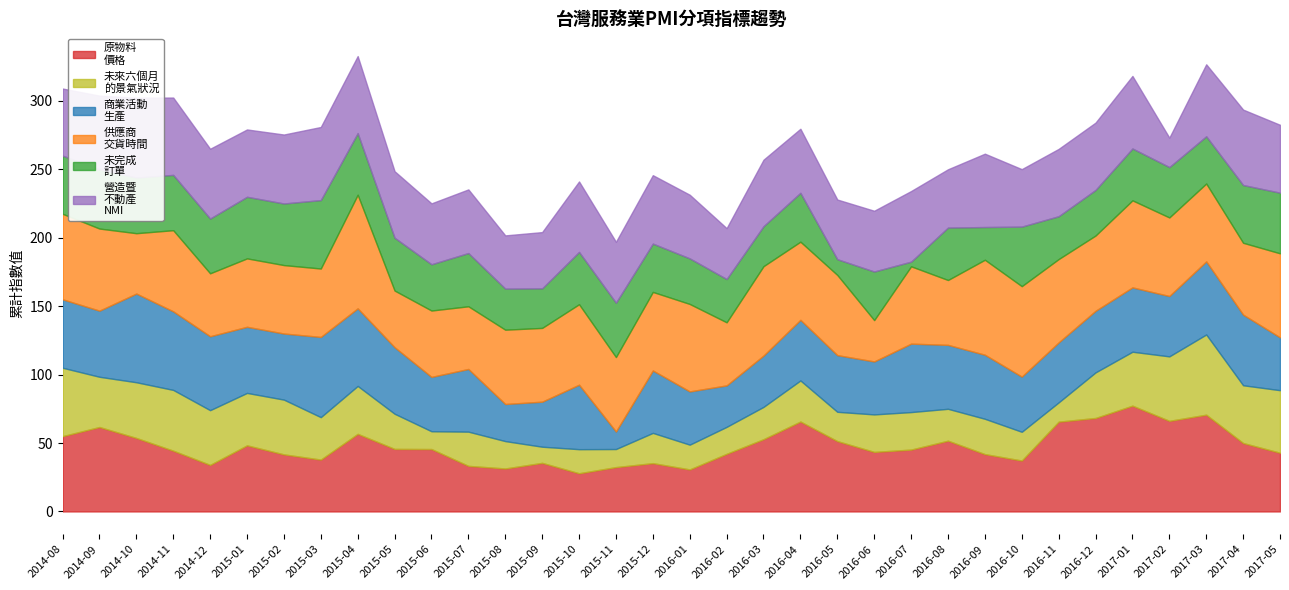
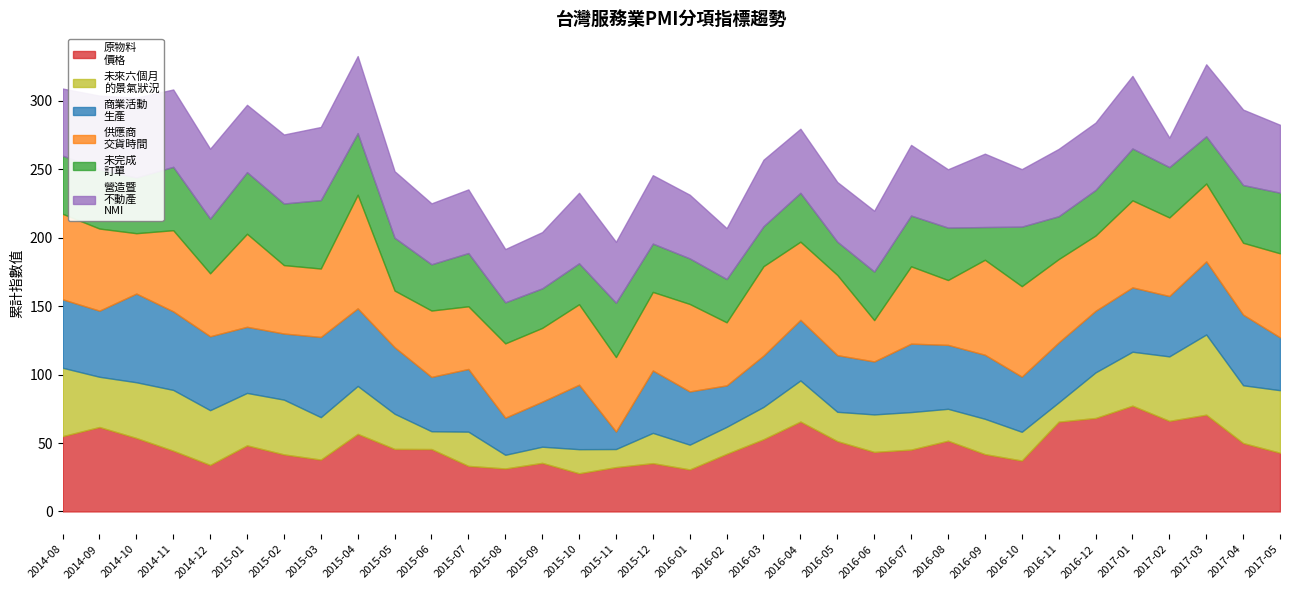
  {
    "原物料 價格": {
      "2014-08": 55,
      "2014-09": 62,
      "2014-10": 54,
      "2014-11": 44,
      "2014-12": 34,
      "2015-01": 48,
      "2015-02": 42,
      "2015-03": 38,
      "2015-04": 57,
      "2015-05": 46,
      "2015-06": 46,
      "2015-07": 33,
      "2015-08": 31,
      "2015-09": 36,
      "2015-10": 28,
      "2015-11": 32,
      "2015-12": 35,
      "2016-01": 31,
      "2016-02": 42,
      "2016-03": 53,
      "2016-04": 66,
      "2016-05": 51,
      "2016-06": 44,
      "2016-07": 45,
      "2016-08": 52,
      "2016-09": 42,
      "2016-10": 37,
      "2016-11": 66,
      "2016-12": 68,
      "2017-01": 77,
      "2017-02": 66,
      "2017-03": 71,
      "2017-04": 50,
      "2017-05": 43
    },
    "未來六個月 的景氣狀況": {
      "2014-08": 50,
      "2014-09": 37,
      "2014-10": 41,
      "2014-11": 44,
      "2014-12": 40,
      "2015-01": 38,
      "2015-02": 40,
      "2015-03": 31,
      "2015-04": 35,
      "2015-05": 26,
      "2015-06": 13,
      "2015-07": 25,
-     "2015-08": 20,
+     "2015-08": 10,
      "2015-09": 12,
      "2015-10": 18,
      "2015-11": 13,
      "2015-12": 22,
      "2016-01": 18,
      "2016-02": 20,
      "2016-03": 24,
      "2016-04": 30,
      "2016-05": 21,
      "2016-06": 27,
      "2016-07": 27,
      "2016-08": 23,
      "2016-09": 26,
      "2016-10": 21,
      "2016-11": 14,
      "2016-12": 33,
      "2017-01": 39,
      "2017-02": 47,
      "2017-03": 59,
      "2017-04": 42,
      "2017-05": 46
    },
    "商業活動 生產": {
      "2014-08": 50,
      "2014-09": 48,
      "2014-10": 65,
      "2014-11": 57,
      "2014-12": 54,
      "2015-01": 48,
      "2015-02": 48,
      "2015-03": 59,
      "2015-04": 57,
      "2015-05": 49,
      "2015-06": 40,
      "2015-07": 46,
      "2015-08": 27,
      "2015-09": 33,
      "2015-10": 47,
      "2015-11": 13,
      "2015-12": 46,
      "2016-01": 39,
      "2016-02": 30,
      "2016-03": 38,
      "2016-04": 44,
      "2016-05": 41,
      "2016-06": 39,
      "2016-07": 50,
      "2016-08": 47,
      "2016-09": 47,
      "2016-10": 40,
      "2016-11": 44,
      "2016-12": 45,
      "2017-01": 47,
      "2017-02": 44,
      "2017-03": 53,
      "2017-04": 52,
      "2017-05": 39
    },
    "供應商 交貨時間": {
      "2014-08": 63,
      "2014-09": 60,
      "2014-10": 44,
      "2014-11": 59,
      "2014-12": 46,
-     "2015-01": 50,
+     "2015-01": 68,
      "2015-02": 50,
      "2015-03": 50,
      "2015-04": 83,
      "2015-05": 41,
      "2015-06": 49,
      "2015-07": 46,
      "2015-08": 54,
      "2015-09": 54,
      "2015-10": 59,
      "2015-11": 54,
      "2015-12": 57,
      "2016-01": 64,
      "2016-02": 46,
      "2016-03": 65,
      "2016-04": 57,
      "2016-05": 59,
      "2016-06": 30,
      "2016-07": 57,
      "2016-08": 47,
      "2016-09": 69,
      "2016-10": 66,
      "2016-11": 61,
      "2016-12": 55,
      "2017-01": 64,
      "2017-02": 57,
      "2017-03": 57,
      "2017-04": 53,
      "2017-05": 61
    },
    "未完成 訂單": {
      "2014-08": 43,
-     "2014-11": 40,
+     "2014-11": 46,
      "2014-12": 40,
      "2015-01": 45,
      "2015-02": 45,
      "2015-03": 50,
      "2015-04": 45,
      "2015-05": 39,
      "2015-06": 34,
      "2015-07": 39,
      "2015-08": 30,
      "2015-09": 29,
-     "2015-10": 38,
+     "2015-10": 30,
      "2015-11": 40,
      "2015-12": 35,
      "2016-01": 33,
      "2016-02": 32,
      "2016-03": 29,
      "2016-04": 36,
-     "2016-05": 12,
+     "2016-05": 24,
      "2016-06": 36,
-     "2016-07": 3,
+     "2016-07": 37,
      "2016-08": 38,
      "2016-09": 24,
      "2016-10": 44,
      "2016-11": 31,
      "2016-12": 33,
      "2017-01": 38,
      "2017-02": 37,
      "2017-03": 35,
      "2017-04": 42,
      "2017-05": 44
    },
    "營造暨 不動產 NMI": {
      "2014-08": 49,
      "2014-11": 56,
      "2014-12": 51,
      "2015-01": 49,
      "2015-02": 50,
      "2015-03": 53,
      "2015-04": 56,
      "2015-05": 49,
      "2015-06": 45,
      "2015-07": 47,
      "2015-08": 39,
      "2015-09": 41,
      "2015-10": 52,
      "2015-11": 45,
      "2015-12": 50,
      "2016-01": 47,
      "2016-02": 37,
      "2016-03": 49,
      "2016-04": 47,
      "2016-05": 44,
      "2016-06": 44,
      "2016-07": 52,
      "2016-08": 43,
      "2016-09": 54,
      "2016-10": 42,
      "2016-11": 49,
      "2016-12": 49,
      "2017-01": 53,
      "2017-02": 22,
      "2017-03": 53,
      "2017-04": 55,
      "2017-05": 50
    }
  }
